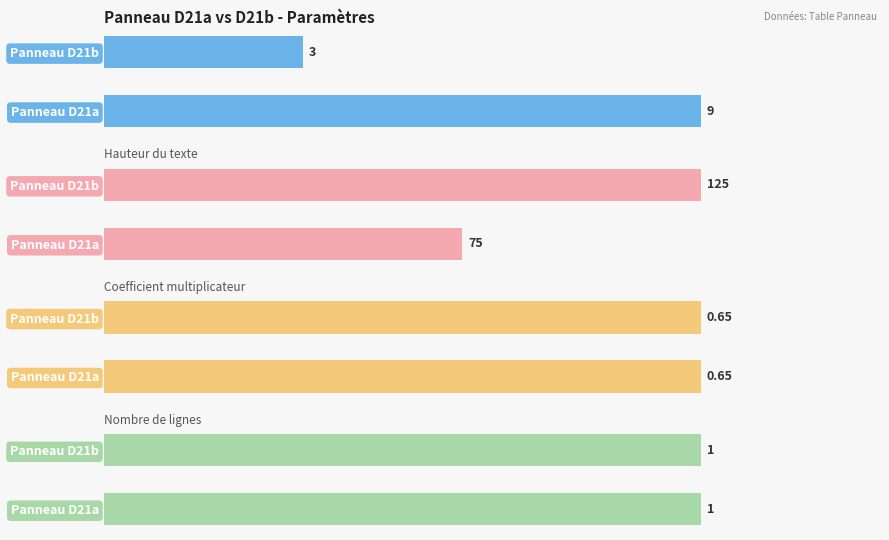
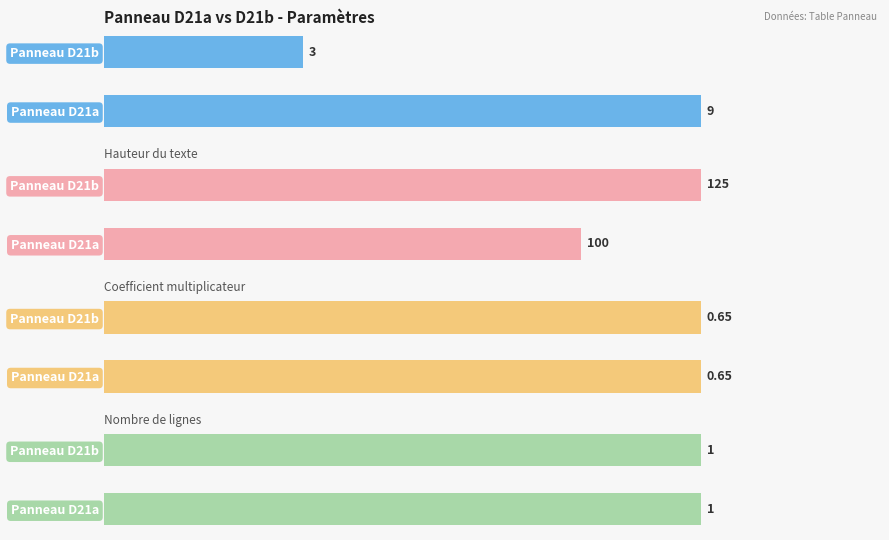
  {
    "Panneau D21a vs D21b - Paramètres": {
      "Panneau D21b": 3,
      "Panneau D21a": 9
    },
    "Hauteur du texte": {
      "Panneau D21b": 125,
-     "Panneau D21a": 75
+     "Panneau D21a": 100
    },
    "Coefficient multiplicateur": {
      "Panneau D21b": 0.65,
      "Panneau D21a": 0.65
    },
    "Nombre de lignes": {
      "Panneau D21b": 1,
      "Panneau D21a": 1
    }
  }
